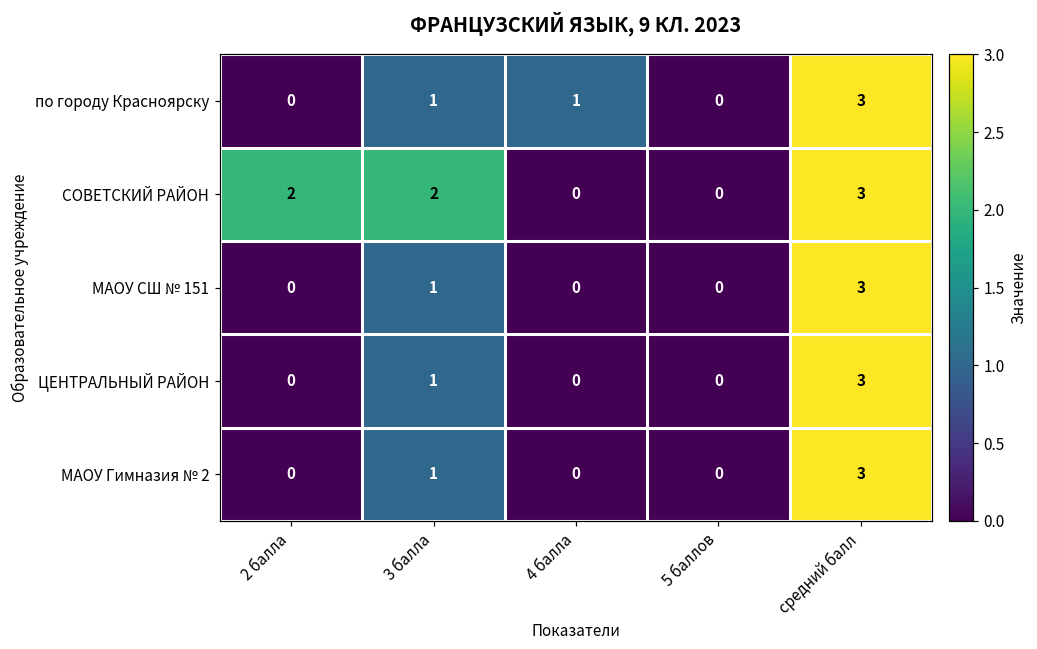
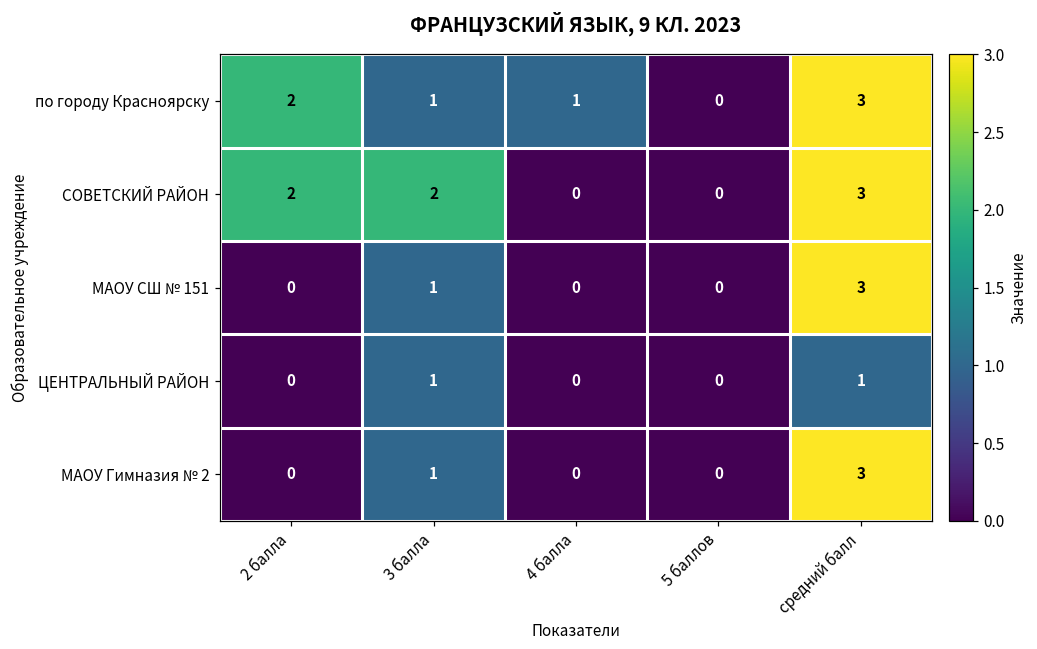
  {
    "по городу Красноярску": {
-     "2 балла": 0,
+     "2 балла": 2,
      "3 балла": 1,
      "4 балла": 1,
      "5 баллов": 0,
      "средний балл": 3
    },
    "СОВЕТСКИЙ РАЙОН": {
      "2 балла": 2,
      "3 балла": 2,
      "4 балла": 0,
      "5 баллов": 0,
      "средний балл": 3
    },
    "МАОУ СШ № 151": {
      "2 балла": 0,
      "3 балла": 1,
      "4 балла": 0,
      "5 баллов": 0,
      "средний балл": 3
    },
    "ЦЕНТРАЛЬНЫЙ РАЙОН": {
      "2 балла": 0,
      "3 балла": 1,
      "4 балла": 0,
      "5 баллов": 0,
-     "средний балл": 3
+     "средний балл": 1
    },
    "МАОУ Гимназия № 2": {
      "2 балла": 0,
      "3 балла": 1,
      "4 балла": 0,
      "5 баллов": 0,
      "средний балл": 3
    }
  }
